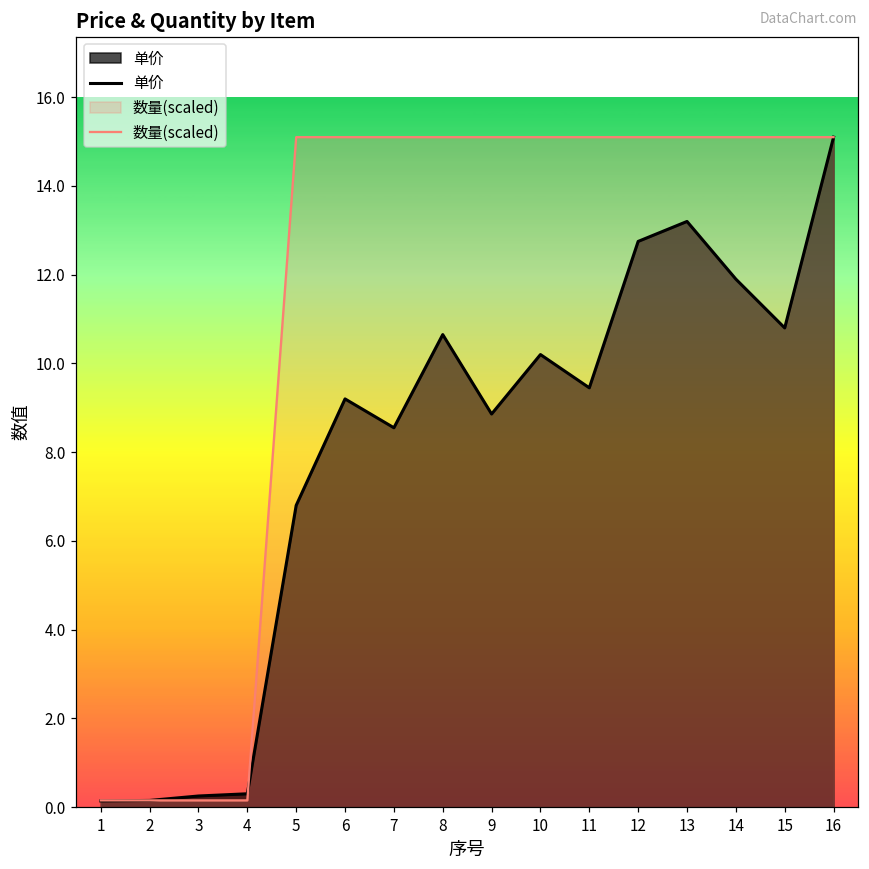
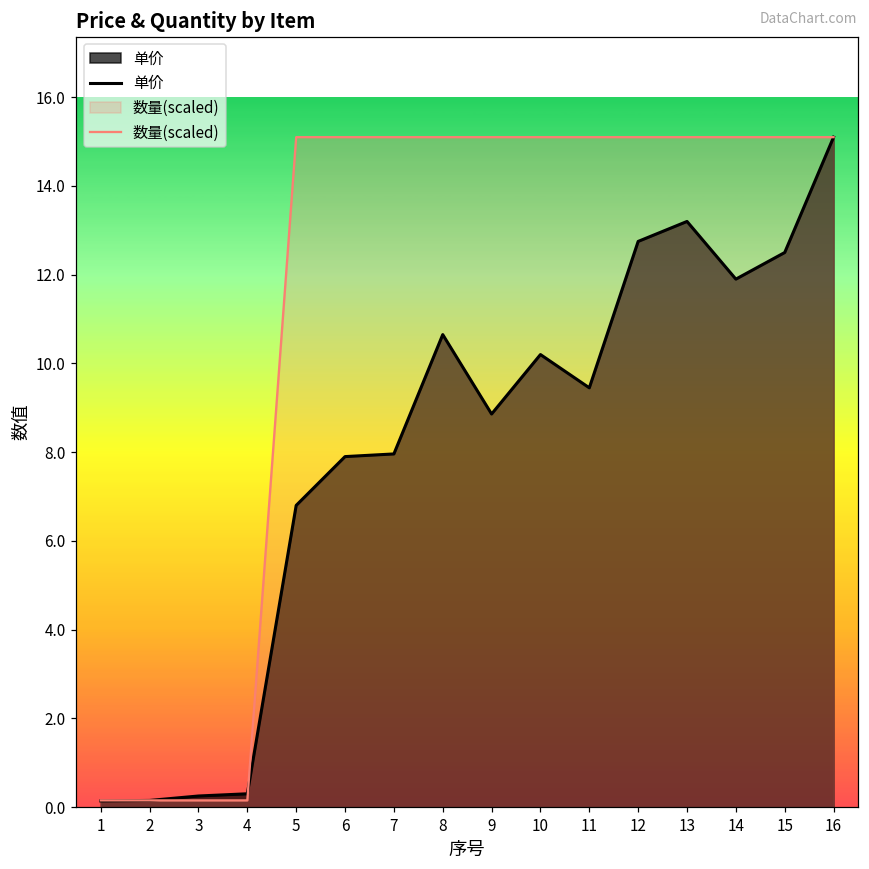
  {
    "单价": {
      "3": 0.3,
      "4": 0.3,
      "5": 6.8,
-     "6": 9.2,
-     "7": 8.6,
+     "6": 7.9,
+     "7": 8.0,
      "8": 10.7,
      "9": 8.9,
      "10": 10.2,
      "11": 9.5,
      "12": 12.8,
      "13": 13.2,
      "14": 11.9,
-     "15": 10.8
+     "15": 12.5
    },
    "数量(scaled)": {
      "3": 0.2,
      "4": 0.2,
      "5": 15.1,
      "6": 15.1,
      "7": 15.1,
      "8": 15.1,
      "9": 15.1,
      "10": 15.1,
      "11": 15.1,
      "12": 15.1,
      "13": 15.1,
      "14": 15.1,
      "15": 15.1
    }
  }
